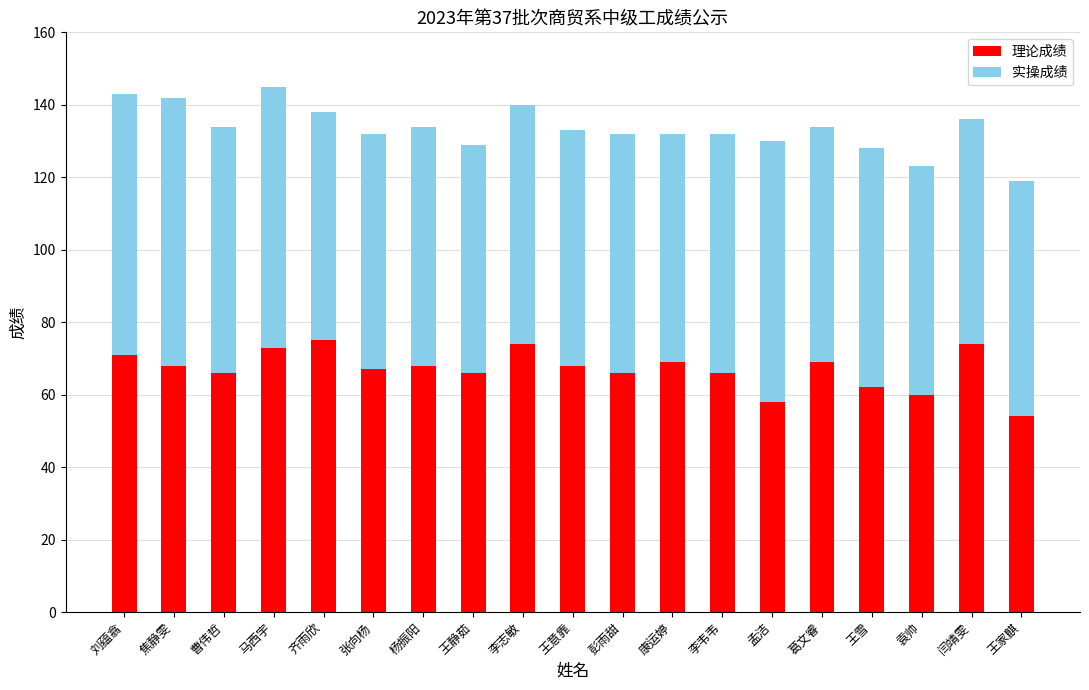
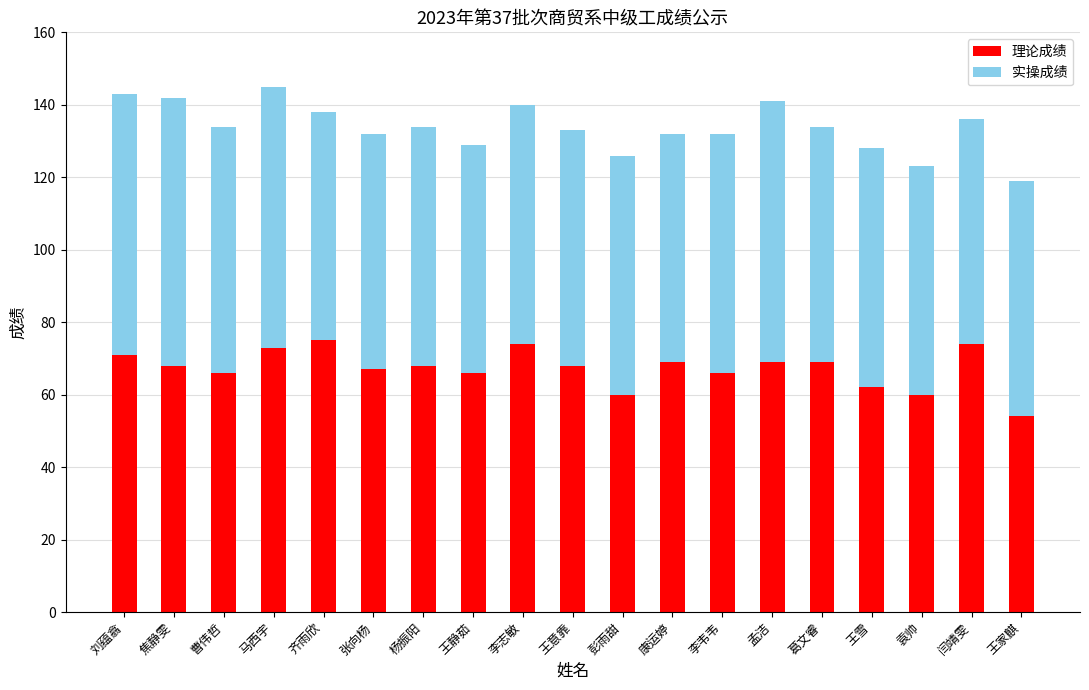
  {
    "理论成绩": {
      "刘蕴翕": 71,
      "焦静雯": 68,
      "曹伟哲": 66,
      "马西宇": 73,
      "齐雨欣": 75,
      "张向杨": 67,
      "杨振阳": 68,
      "王静茹": 66,
      "李志敏": 74,
      "王意靠": 68,
-     "彭雨甜": 66,
+     "彭雨甜": 60,
      "康运婷": 69,
      "李韦韦": 66,
-     "孟洁": 58,
+     "孟洁": 69,
      "葛文睿": 69,
      "王雪": 62,
      "袁帅": 60,
      "闫靖雯": 74,
      "王家麒": 54
    },
    "实操成绩": {
      "刘蕴翕": 72,
      "焦静雯": 74,
      "曹伟哲": 68,
      "马西宇": 72,
      "齐雨欣": 63,
      "张向杨": 65,
      "杨振阳": 66,
      "王静茹": 63,
      "李志敏": 66,
      "王意靠": 65,
      "彭雨甜": 66,
      "康运婷": 63,
      "李韦韦": 66,
      "孟洁": 72,
      "葛文睿": 65,
      "王雪": 66,
      "袁帅": 63,
      "闫靖雯": 62,
      "王家麒": 65
    }
  }
